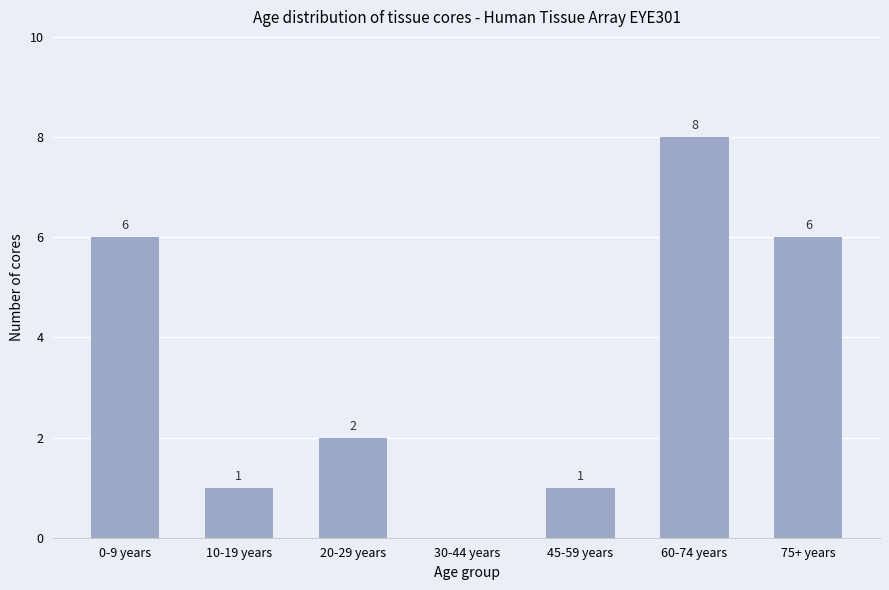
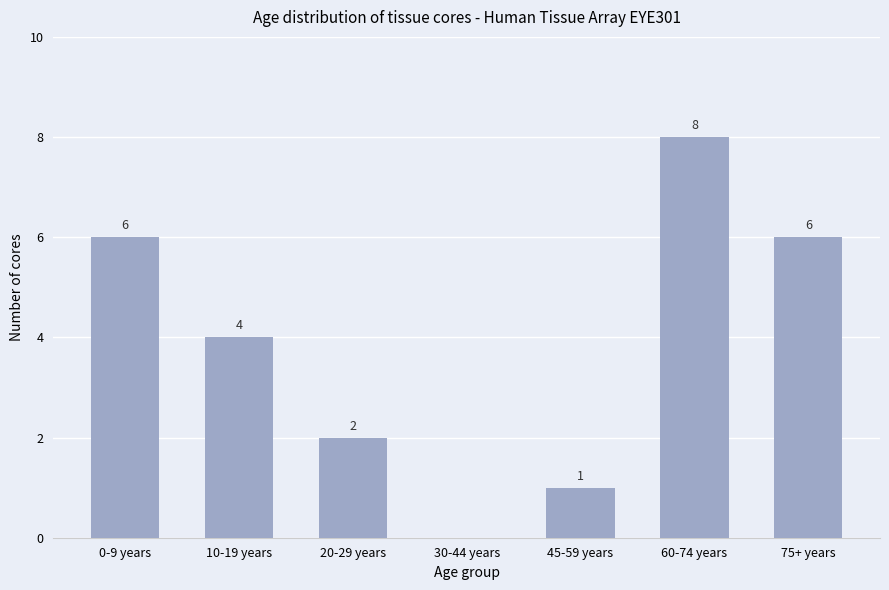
  {
    "0-9 years": 6,
-   "10-19 years": 1,
+   "10-19 years": 4,
    "20-29 years": 2,
    "45-59 years": 1,
    "60-74 years": 8,
    "75+ years": 6
  }
